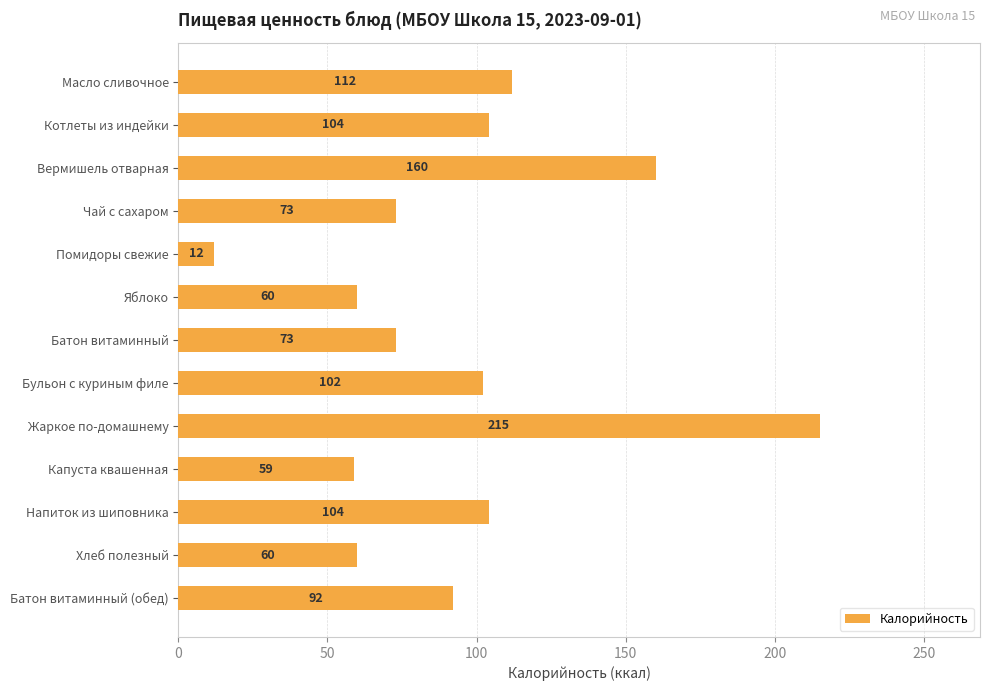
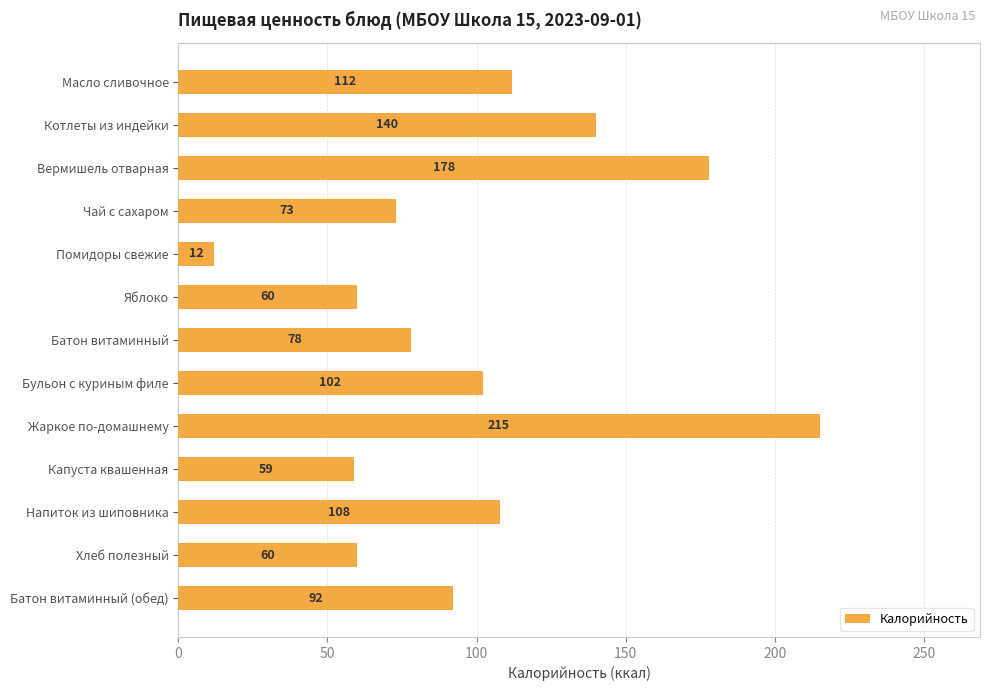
  {
    "Масло сливочное": 112,
-   "Котлеты из индейки": 104,
-   "Вермишель отварная": 160,
+   "Котлеты из индейки": 140,
+   "Вермишель отварная": 178,
    "Чай с сахаром": 73,
    "Помидоры свежие": 12,
    "Яблоко": 60,
-   "Батон витаминный": 73,
+   "Батон витаминный": 78,
    "Бульон с куриным филе": 102,
    "Жаркое по-домашнему": 215,
    "Капуста квашенная": 59,
-   "Напиток из шиповника": 104,
+   "Напиток из шиповника": 108,
    "Хлеб полезный": 60,
    "Батон витаминный (обед)": 92
  }
